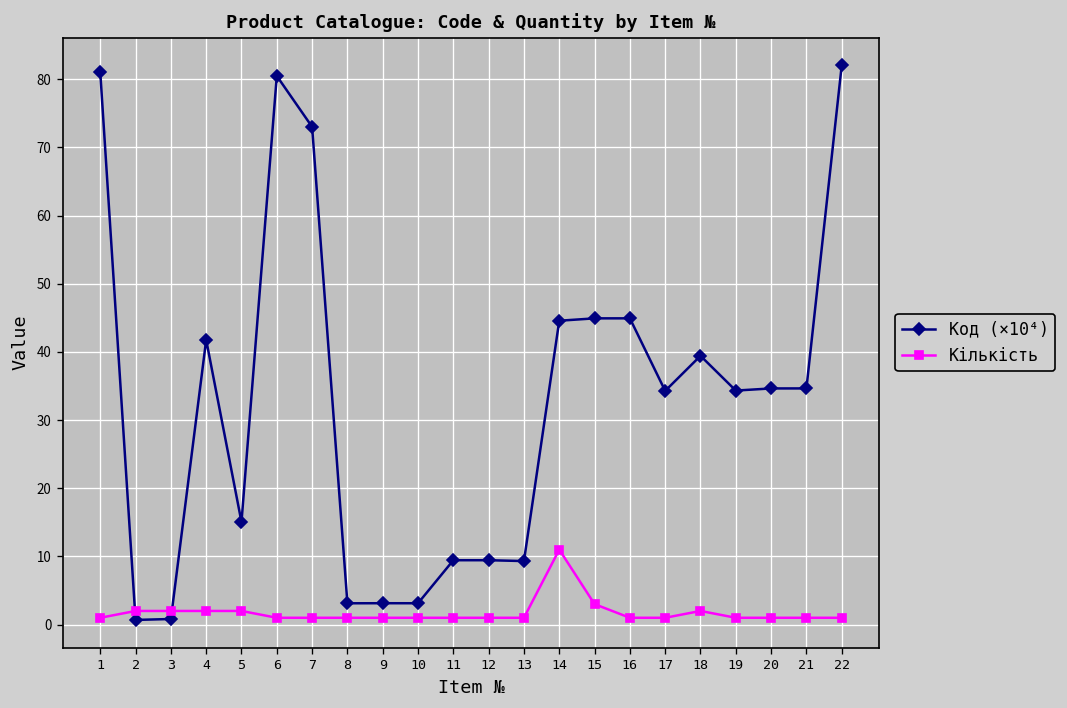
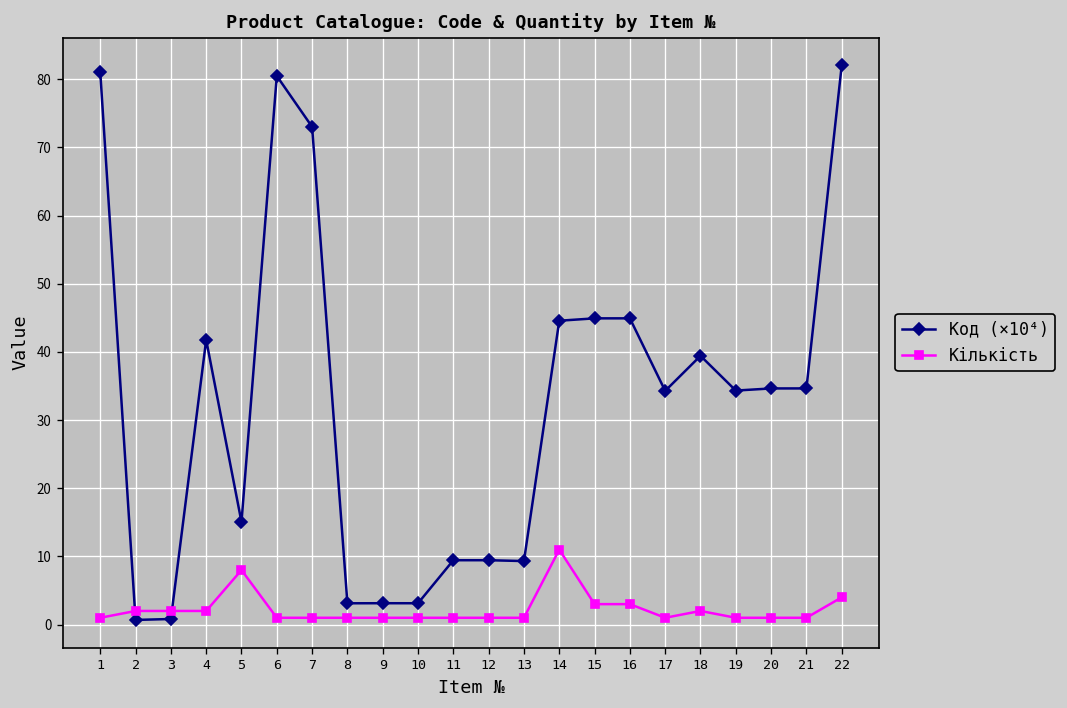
  {
    "Код (×10⁴)": {
      "1": 81,
      "2": 1,
      "3": 1,
      "4": 42,
      "5": 15,
      "6": 80,
      "7": 73,
      "8": 3,
      "9": 3,
      "10": 3,
      "11": 9,
      "12": 9,
      "13": 9,
      "14": 45,
      "15": 45,
      "16": 45,
      "17": 34,
      "18": 39,
      "19": 34,
      "20": 35,
      "21": 35,
      "22": 82
    },
    "Кількість": {
      "1": 1,
      "2": 2,
      "3": 2,
      "4": 2,
-     "5": 2,
+     "5": 8,
      "6": 1,
      "7": 1,
      "8": 1,
      "9": 1,
      "10": 1,
      "11": 1,
      "12": 1,
      "13": 1,
      "14": 11,
      "15": 3,
-     "16": 1,
+     "16": 3,
      "17": 1,
      "18": 2,
      "19": 1,
      "20": 1,
      "21": 1,
-     "22": 1
+     "22": 4
    }
  }
